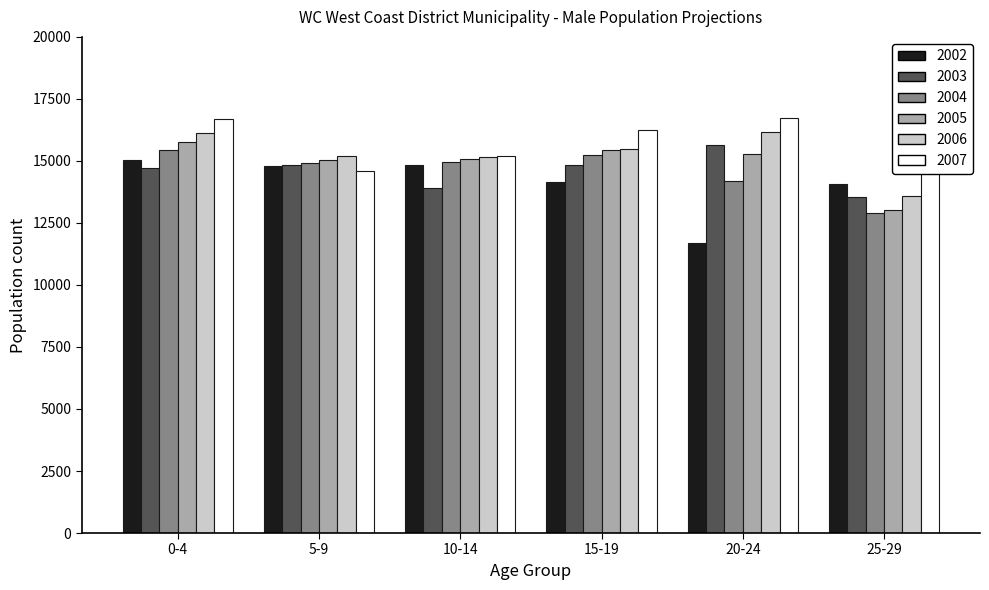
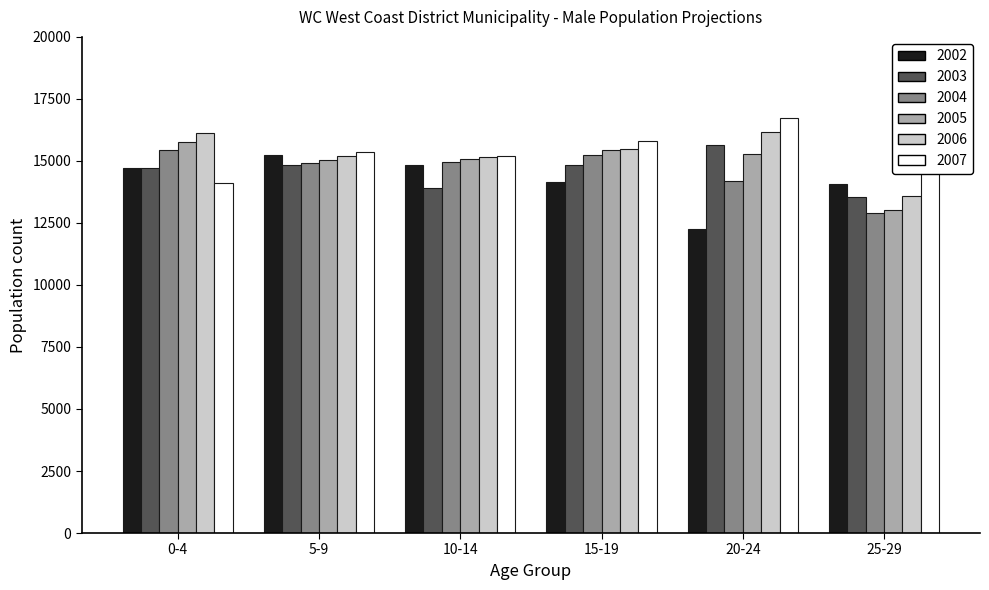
  {
    "2002": {
-     "0-4": 15000,
-     "5-9": 14800,
+     "0-4": 14700,
+     "5-9": 15200,
      "10-14": 14800,
      "15-19": 14200,
-     "20-24": 11700,
+     "20-24": 12300,
      "25-29": 14100
    },
    "2003": {
      "0-4": 14700,
      "5-9": 14800,
      "10-14": 13900,
      "15-19": 14800,
      "20-24": 15600,
      "25-29": 13500
    },
    "2007": {
-     "0-4": 16700,
-     "5-9": 14600,
+     "0-4": 14100,
+     "5-9": 15400,
      "10-14": 15200,
-     "15-19": 16200,
+     "15-19": 15800,
      "20-24": 16700
    }
  }
